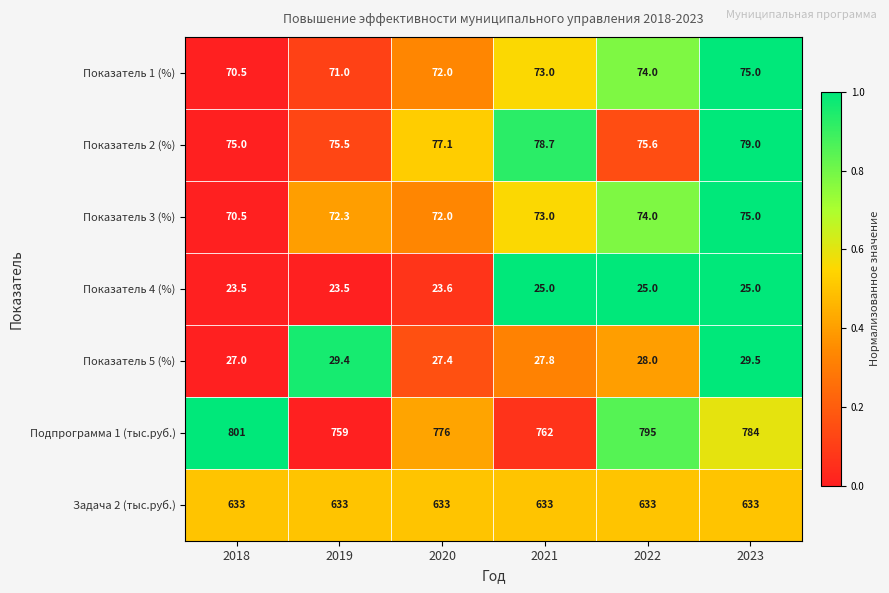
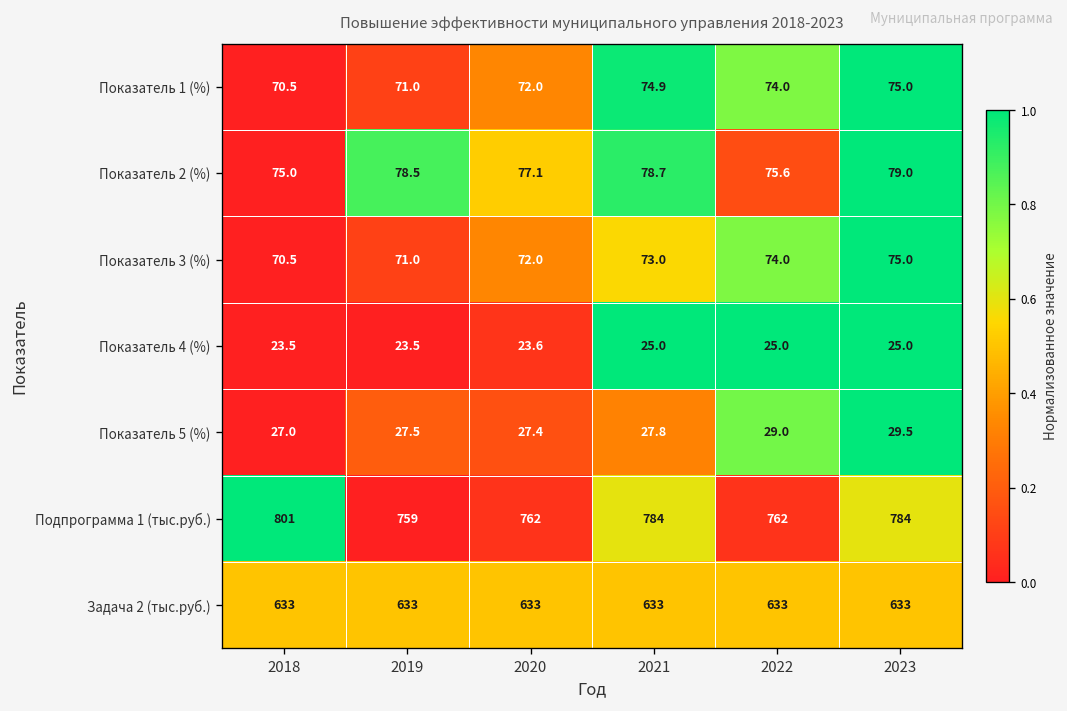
  {
    "Показатель 1 (%)": {
      "2018": 70.5,
      "2019": 71.0,
      "2020": 72.0,
-     "2021": 73.0,
+     "2021": 74.9,
      "2022": 74.0,
      "2023": 75.0
    },
    "Показатель 2 (%)": {
      "2018": 75.0,
-     "2019": 75.5,
+     "2019": 78.5,
      "2020": 77.1,
      "2021": 78.7,
      "2022": 75.6,
      "2023": 79.0
    },
    "Показатель 3 (%)": {
      "2018": 70.5,
-     "2019": 72.3,
+     "2019": 71.0,
      "2020": 72.0,
      "2021": 73.0,
      "2022": 74.0,
      "2023": 75.0
    },
    "Показатель 4 (%)": {
      "2018": 23.5,
      "2019": 23.5,
      "2020": 23.6,
      "2021": 25.0,
      "2022": 25.0,
      "2023": 25.0
    },
    "Показатель 5 (%)": {
      "2018": 27.0,
-     "2019": 29.4,
+     "2019": 27.5,
      "2020": 27.4,
      "2021": 27.8,
-     "2022": 28.0,
+     "2022": 29.0,
      "2023": 29.5
    },
    "Подпрограмма 1 (тыс.руб.)": {
      "2018": 801,
      "2019": 759,
-     "2020": 776,
-     "2021": 762,
-     "2022": 795,
+     "2020": 762,
+     "2021": 784,
+     "2022": 762,
      "2023": 784
    },
    "Задача 2 (тыс.руб.)": {
      "2018": 633,
      "2019": 633,
      "2020": 633,
      "2021": 633,
      "2022": 633,
      "2023": 633
    }
  }
